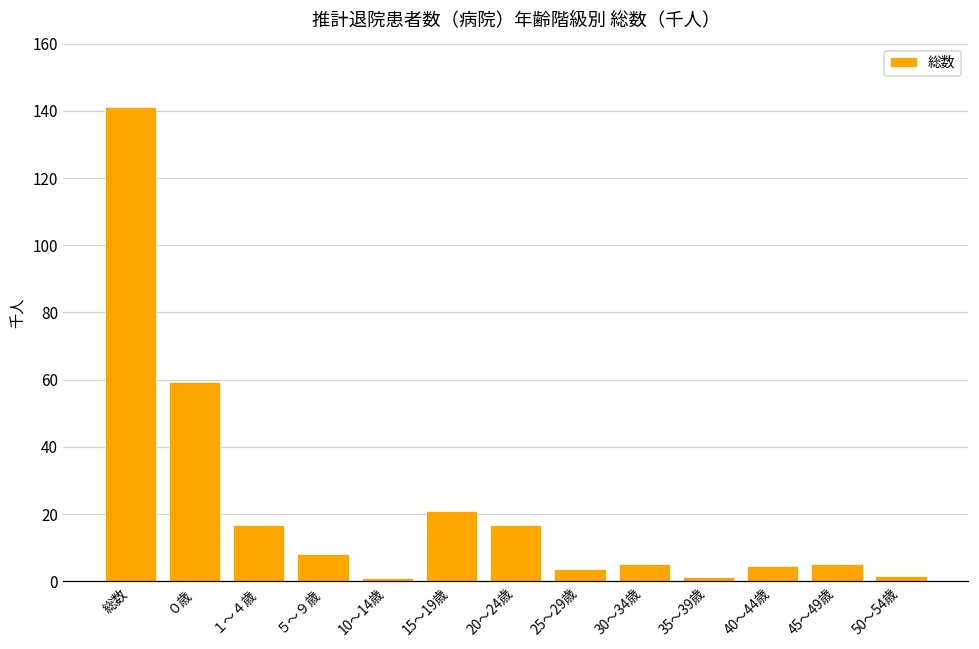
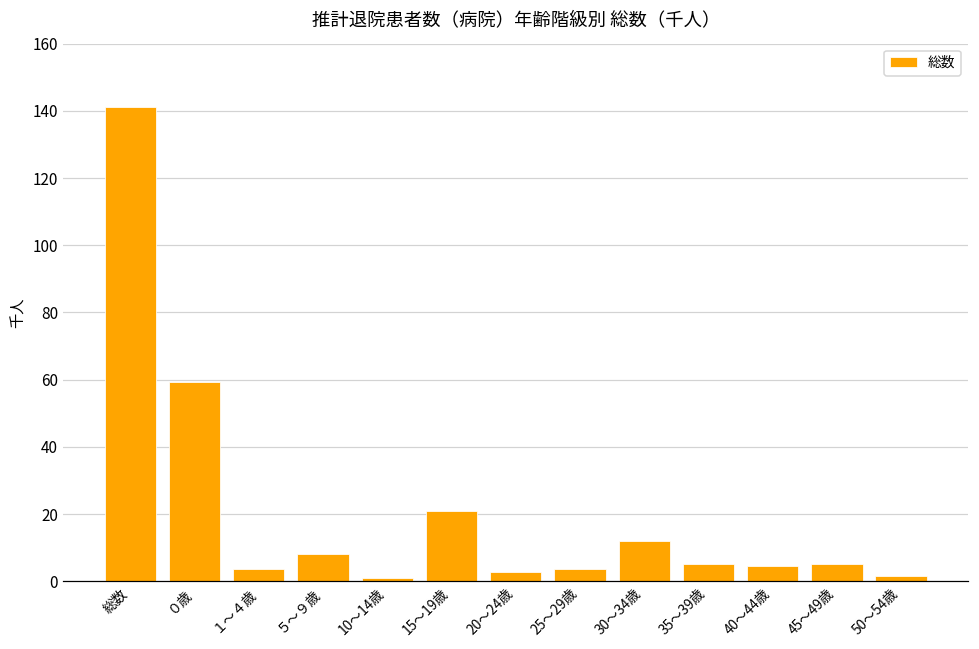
  {
    "総数": 141,
    "０歳": 59,
-   "１～４歳": 17,
+   "１～４歳": 4,
    "５～９歳": 8,
    "10～14歳": 1,
    "15～19歳": 21,
-   "20～24歳": 17,
+   "20～24歳": 3,
    "25～29歳": 4,
-   "30～34歳": 5,
-   "35～39歳": 1,
+   "30～34歳": 12,
+   "35～39歳": 5,
    "40～44歳": 5,
    "45～49歳": 5,
    "50～54歳": 2
  }
